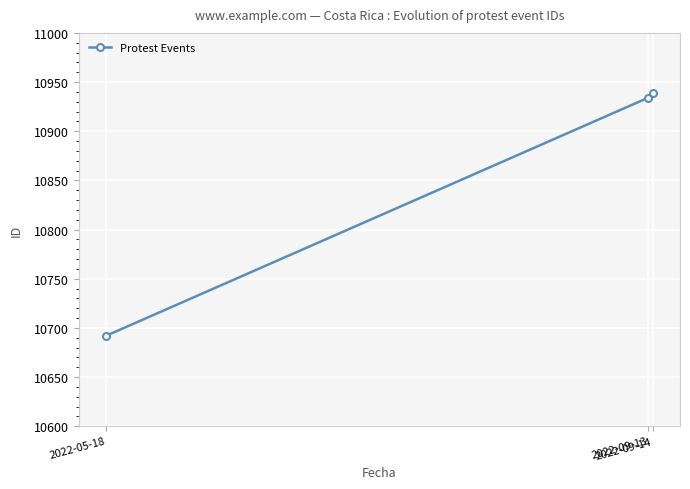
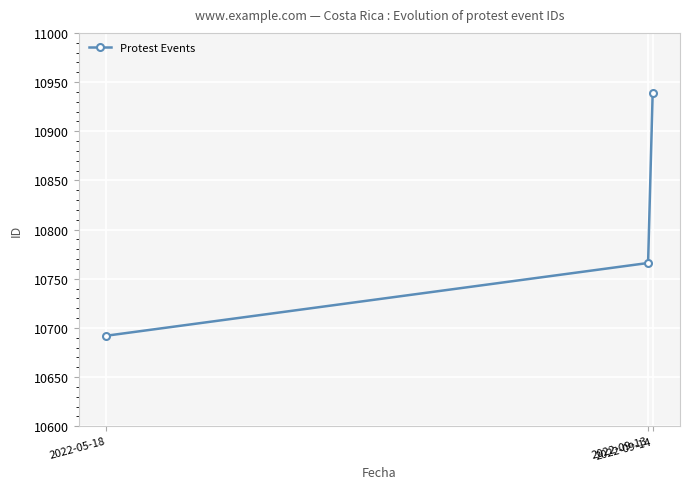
  {
    "2022-05-18": 10690,
-   "2022-09-13": 10930,
+   "2022-09-13": 10770,
    "2022-09-14": 10940
  }
